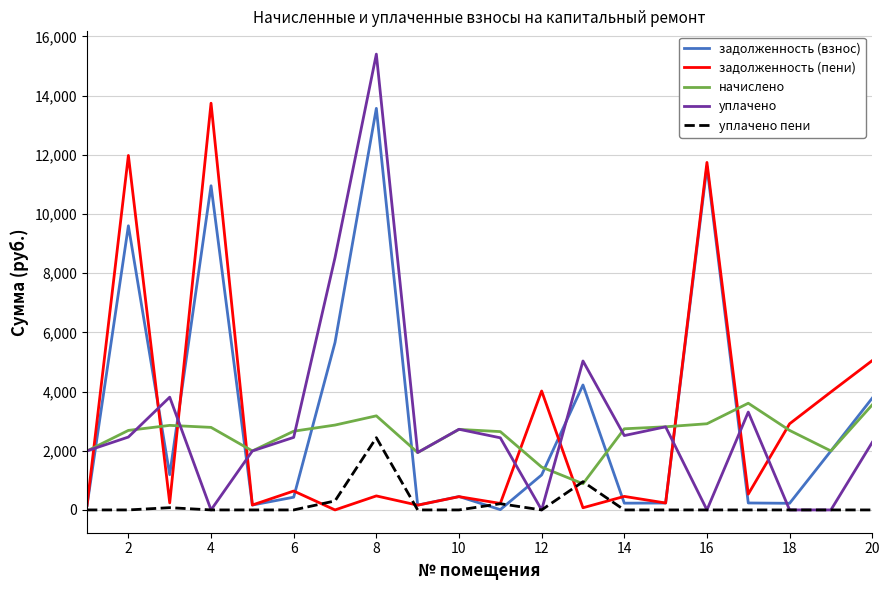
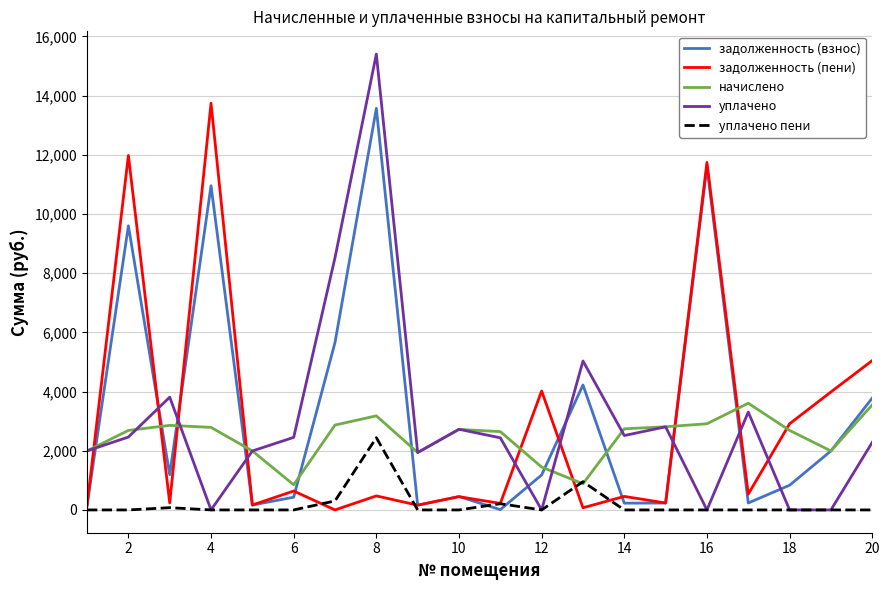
  {
    "задолженность (взнос)": {
      "2": "9,600",
      "4": "11,000",
      "6": "400",
      "8": "13,600",
      "12": "1,200",
      "14": "200",
      "16": "11,600",
-     "18": "200",
+     "18": "800",
      "20": "3,800"
    },
    "задолженность (пени)": {
      "2": "12,000",
      "4": "13,700",
      "6": "600",
      "8": "500",
      "12": "4,000",
      "14": "500",
      "16": "11,700",
      "18": "2,900",
      "20": "5,000"
    },
    "начислено": {
      "2": "2,700",
      "4": "2,800",
-     "6": "2,700",
+     "6": "900",
      "8": "3,200",
      "12": "1,400",
      "14": "2,700",
      "16": "2,900",
      "18": "2,700",
      "20": "3,600"
    },
    "уплачено": {
      "2": "2,500",
      "6": "2,500",
      "8": "15,400",
      "14": "2,500",
      "20": "2,300"
    },
    "уплачено пени": {
      "2": "0",
      "6": "0",
      "8": "2,400",
      "10": "0",
      "14": "0",
      "20": "0"
    }
  }
